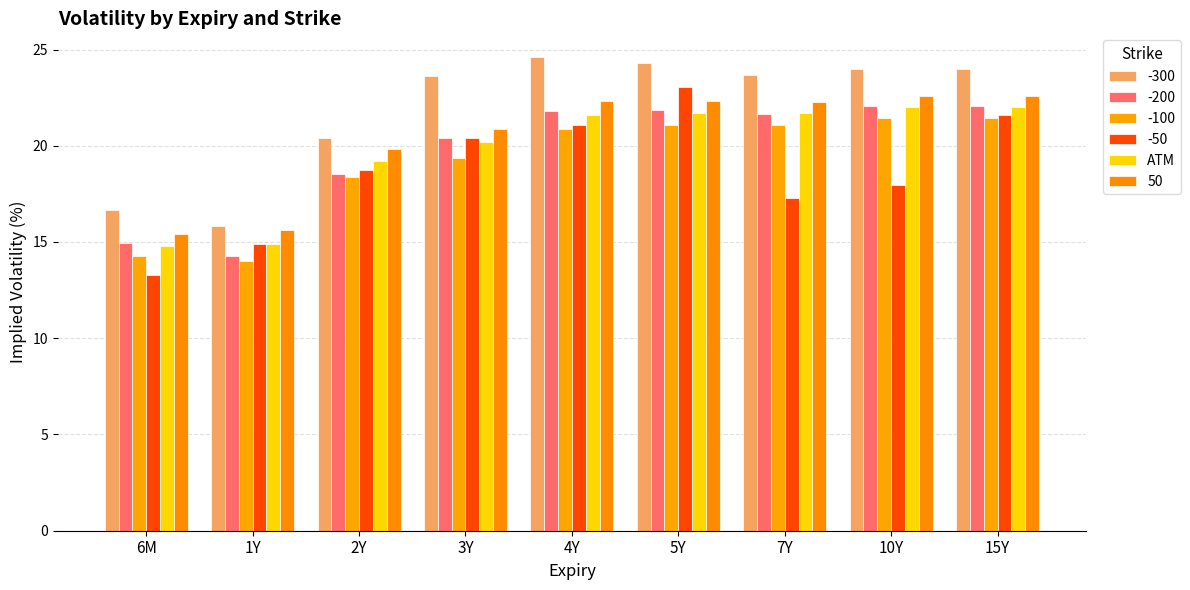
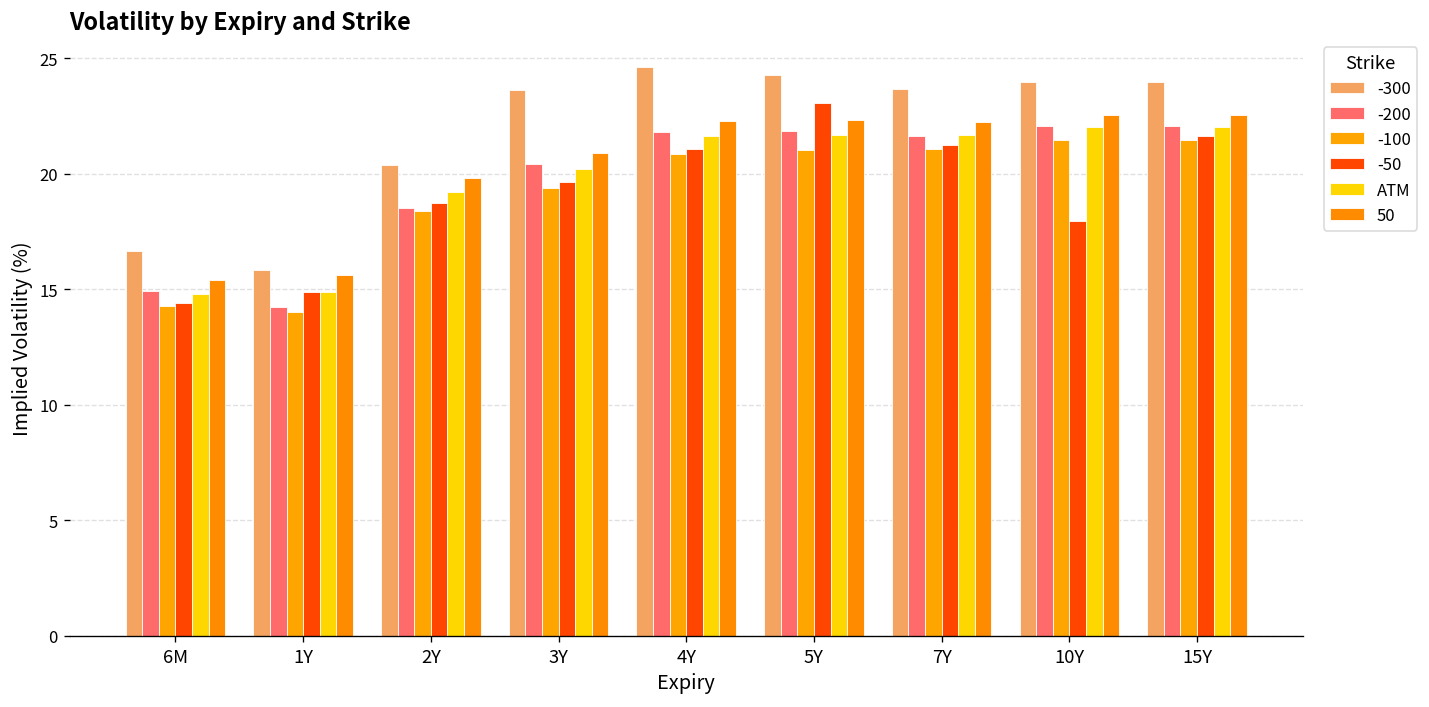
  {
    "-50": {
-     "6M": 13.3,
+     "6M": 14.4,
      "1Y": 14.9,
      "2Y": 18.7,
-     "3Y": 20.4,
+     "3Y": 19.7,
      "4Y": 21.1,
      "5Y": 23.1,
-     "7Y": 17.3,
+     "7Y": 21.3,
      "10Y": 18.0,
      "15Y": 21.6
    }
  }
